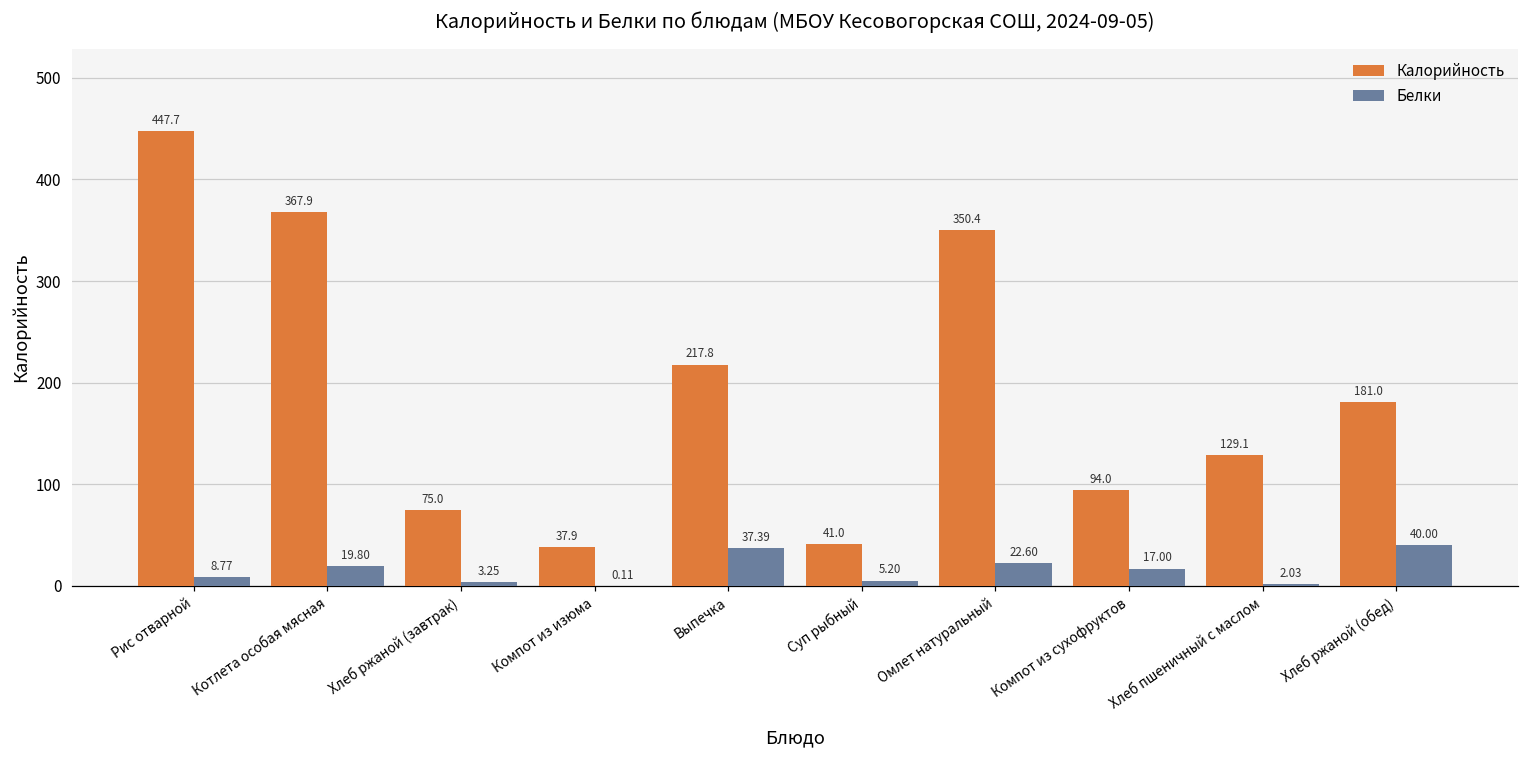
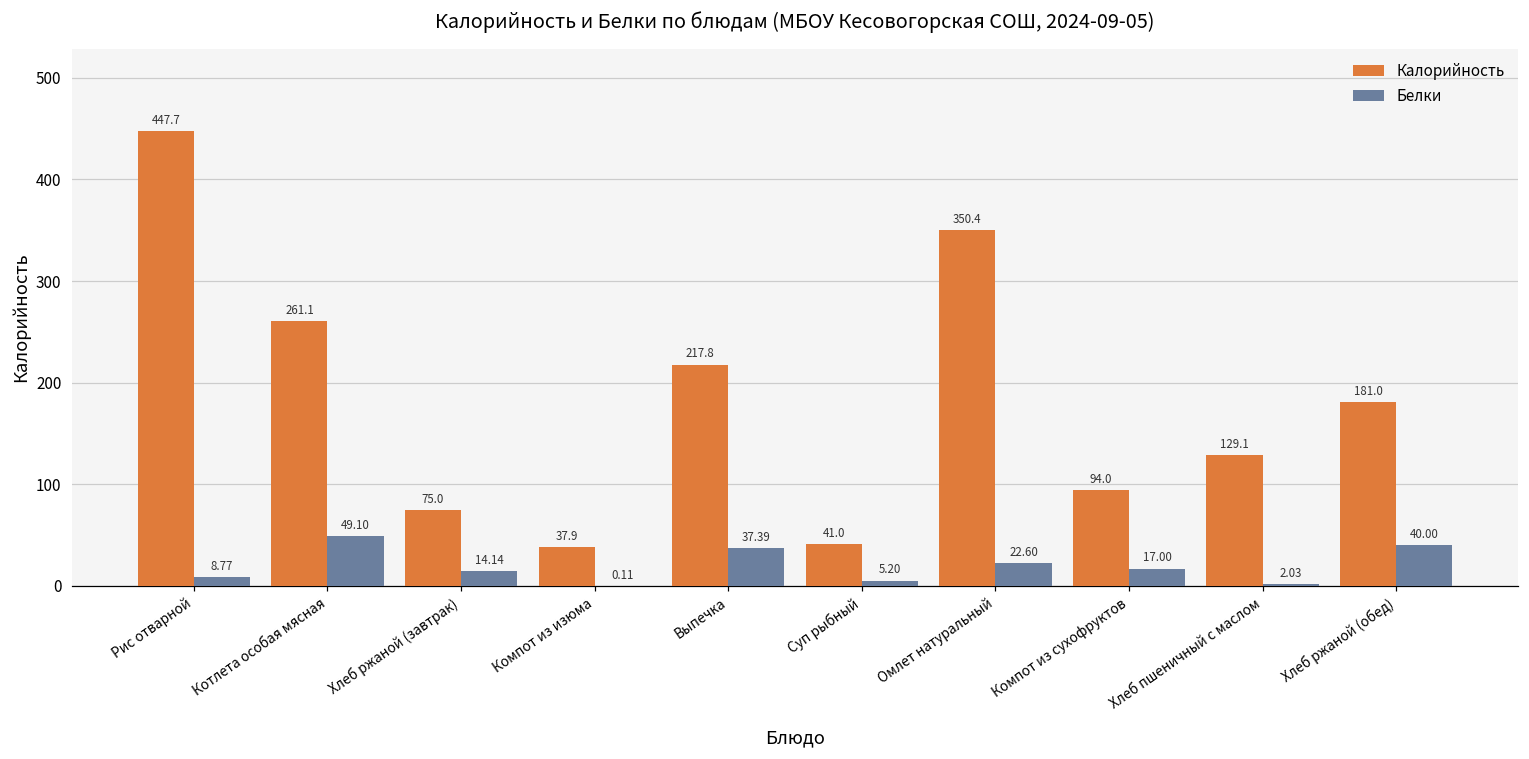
  {
    "Калорийность": {
      "Рис отварной": 447.7,
-     "Котлета особая мясная": 367.9,
+     "Котлета особая мясная": 261.1,
      "Хлеб ржаной (завтрак)": 75.0,
      "Компот из изюма": 37.9,
      "Выпечка": 217.8,
      "Суп рыбный": 41.0,
      "Омлет натуральный": 350.4,
      "Компот из сухофруктов": 94.0,
      "Хлеб пшеничный с маслом": 129.1,
      "Хлеб ржаной (обед)": 181.0
    },
    "Белки": {
      "Рис отварной": 8.77,
-     "Котлета особая мясная": 19.80,
-     "Хлеб ржаной (завтрак)": 3.25,
+     "Котлета особая мясная": 49.10,
+     "Хлеб ржаной (завтрак)": 14.14,
      "Компот из изюма": 0.11,
      "Выпечка": 37.39,
      "Суп рыбный": 5.20,
      "Омлет натуральный": 22.60,
      "Компот из сухофруктов": 17.00,
      "Хлеб пшеничный с маслом": 2.03,
      "Хлеб ржаной (обед)": 40.00
    }
  }
